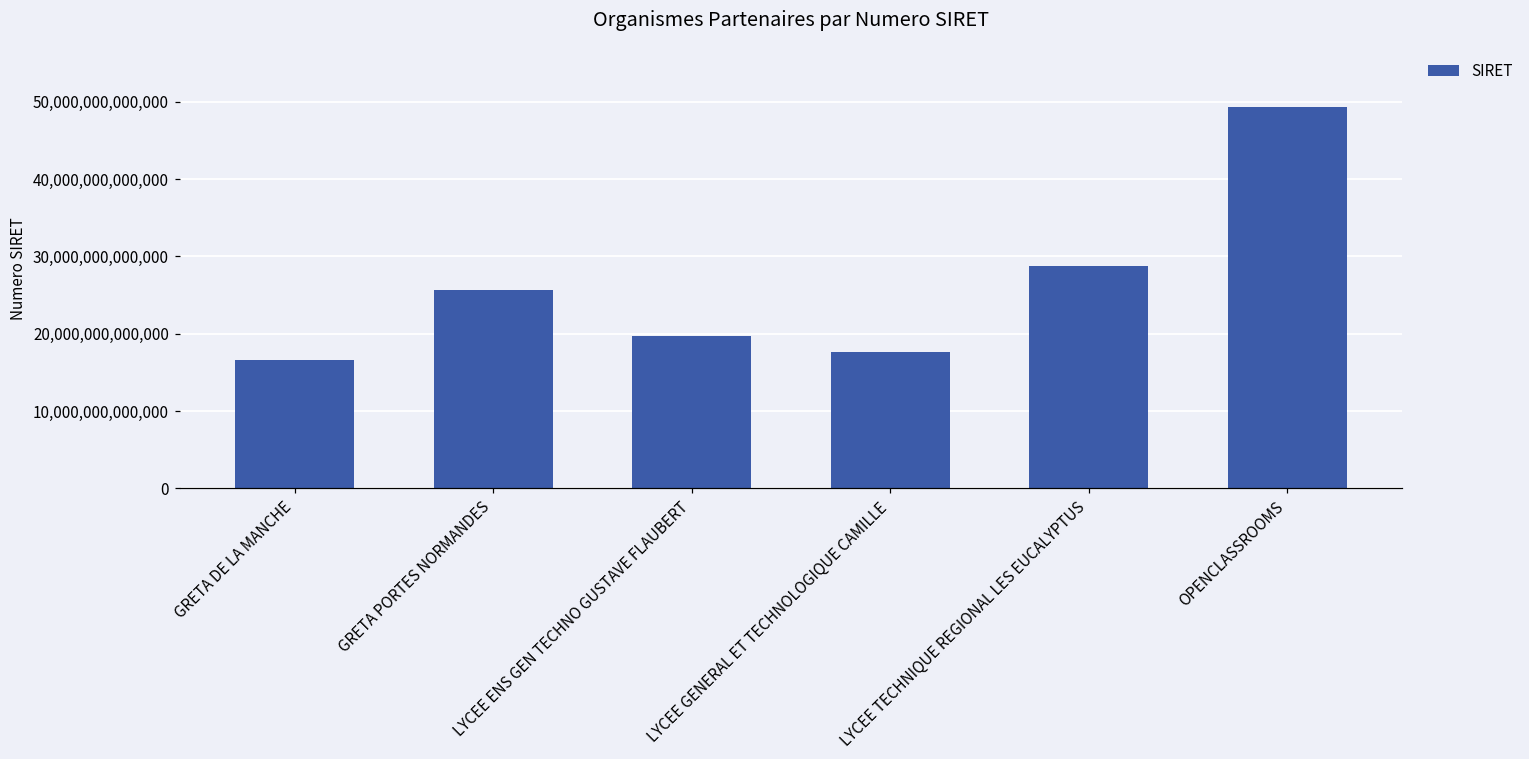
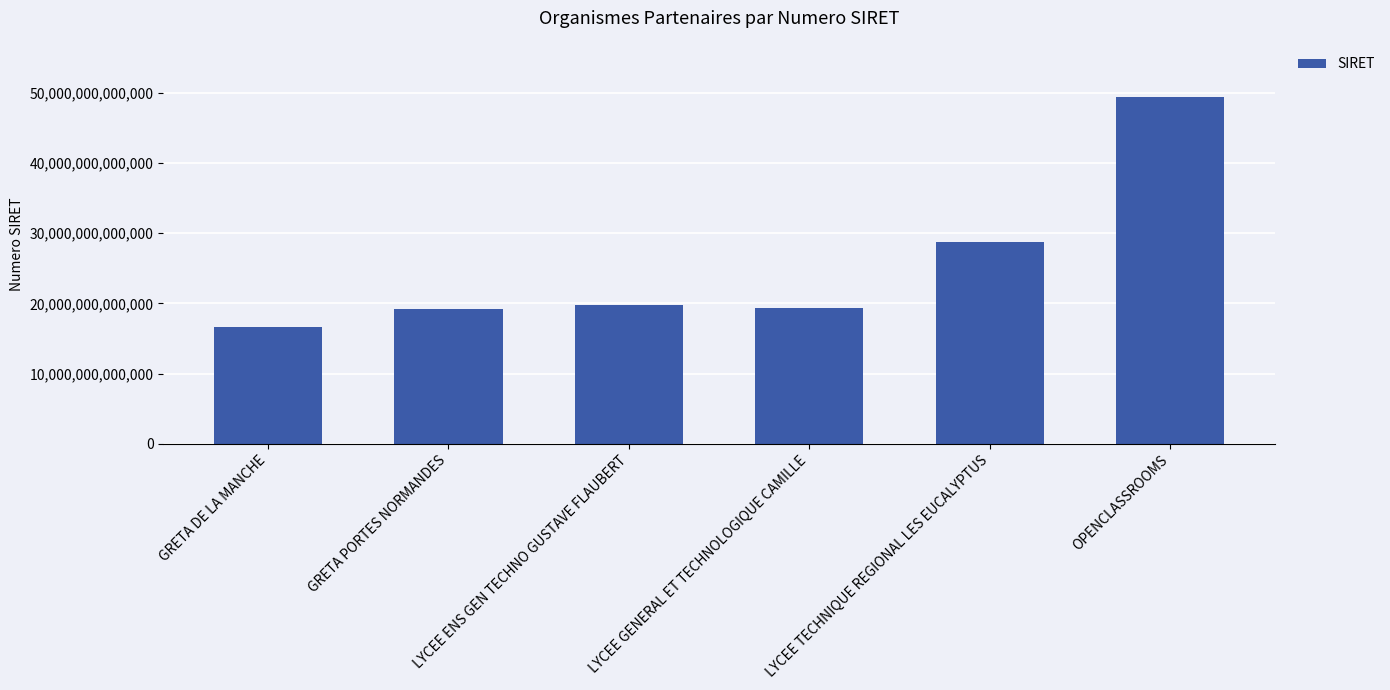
  {
    "GRETA DE LA MANCHE": "17,000,000,000,000",
-   "GRETA PORTES NORMANDES": "26,000,000,000,000",
+   "GRETA PORTES NORMANDES": "19,000,000,000,000",
    "LYCEE ENS GEN TECHNO GUSTAVE FLAUBERT": "20,000,000,000,000",
-   "LYCEE GENERAL ET TECHNOLOGIQUE CAMILLE": "18,000,000,000,000",
+   "LYCEE GENERAL ET TECHNOLOGIQUE CAMILLE": "19,000,000,000,000",
    "LYCEE TECHNIQUE REGIONAL LES EUCALYPTUS": "29,000,000,000,000",
    "OPENCLASSROOMS": "49,000,000,000,000"
  }
